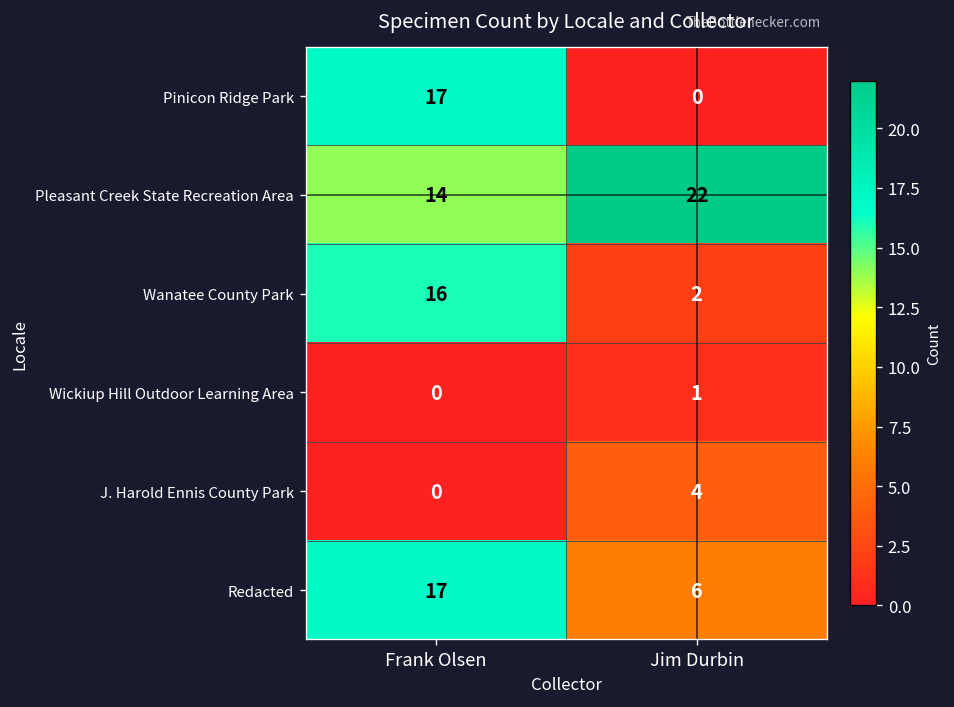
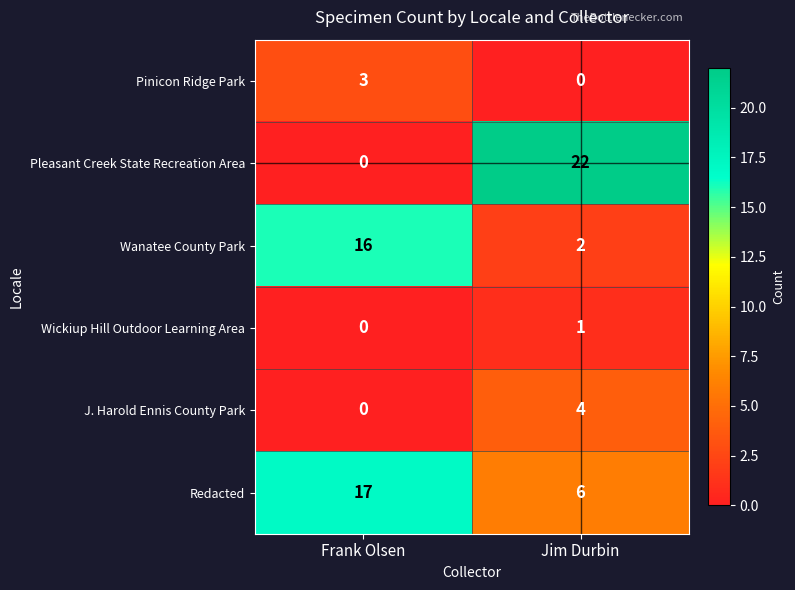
  {
    "Pinicon Ridge Park": {
-     "Frank Olsen": 17,
+     "Frank Olsen": 3,
      "Jim Durbin": 0
    },
    "Pleasant Creek State Recreation Area": {
-     "Frank Olsen": 14,
+     "Frank Olsen": 0,
      "Jim Durbin": 22
    },
    "Wanatee County Park": {
      "Frank Olsen": 16,
      "Jim Durbin": 2
    },
    "Wickiup Hill Outdoor Learning Area": {
      "Frank Olsen": 0,
      "Jim Durbin": 1
    },
    "J. Harold Ennis County Park": {
      "Frank Olsen": 0,
      "Jim Durbin": 4
    },
    "Redacted": {
      "Frank Olsen": 17,
      "Jim Durbin": 6
    }
  }
